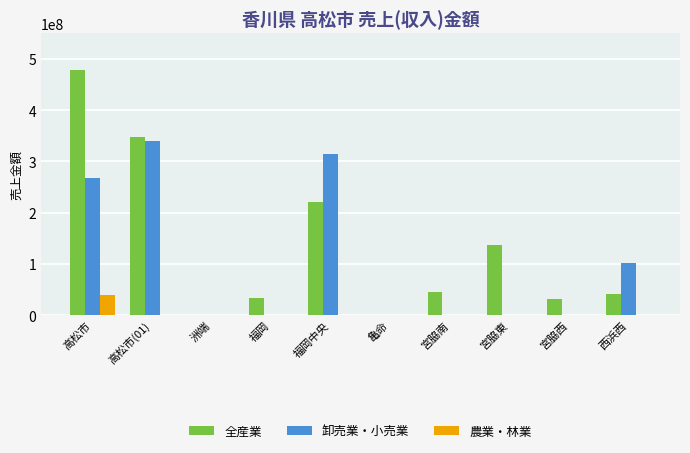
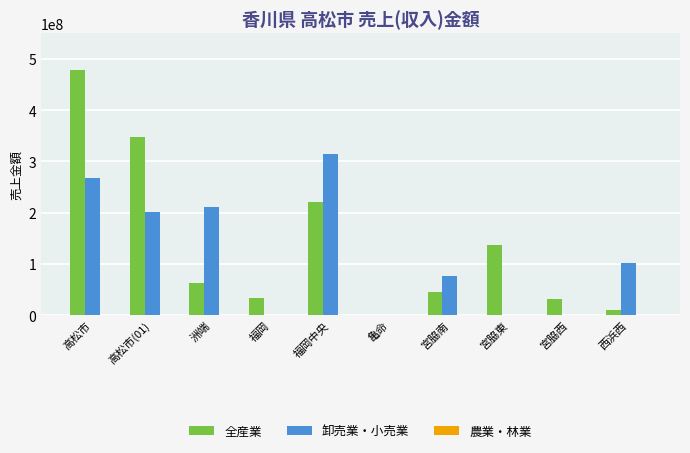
  {
    "全産業": {
      "高松市": 480000000,
      "高松市(01)": 350000000,
-     "洲端": 0,
+     "洲端": 60000000,
      "福岡": 30000000,
      "福岡中央": 220000000,
      "宮脇南": 40000000,
      "宮脇東": 140000000,
      "宮脇西": 30000000,
-     "西浜西": 40000000
+     "西浜西": 10000000
    },
    "卸売業・小売業": {
      "高松市": 270000000,
-     "高松市(01)": 340000000,
-     "洲端": 0,
+     "高松市(01)": 200000000,
+     "洲端": 210000000,
      "福岡中央": 310000000,
-     "宮脇南": 0,
+     "宮脇南": 80000000,
      "西浜西": 100000000
    },
    "農業・林業": {
-     "高松市": 40000000,
+     "高松市": 0,
      "洲端": 0,
      "福岡": 0,
      "福岡中央": 0,
      "亀命": 0,
      "宮脇南": 0,
      "宮脇東": 0,
      "宮脇西": 0,
      "西浜西": 0
    }
  }
